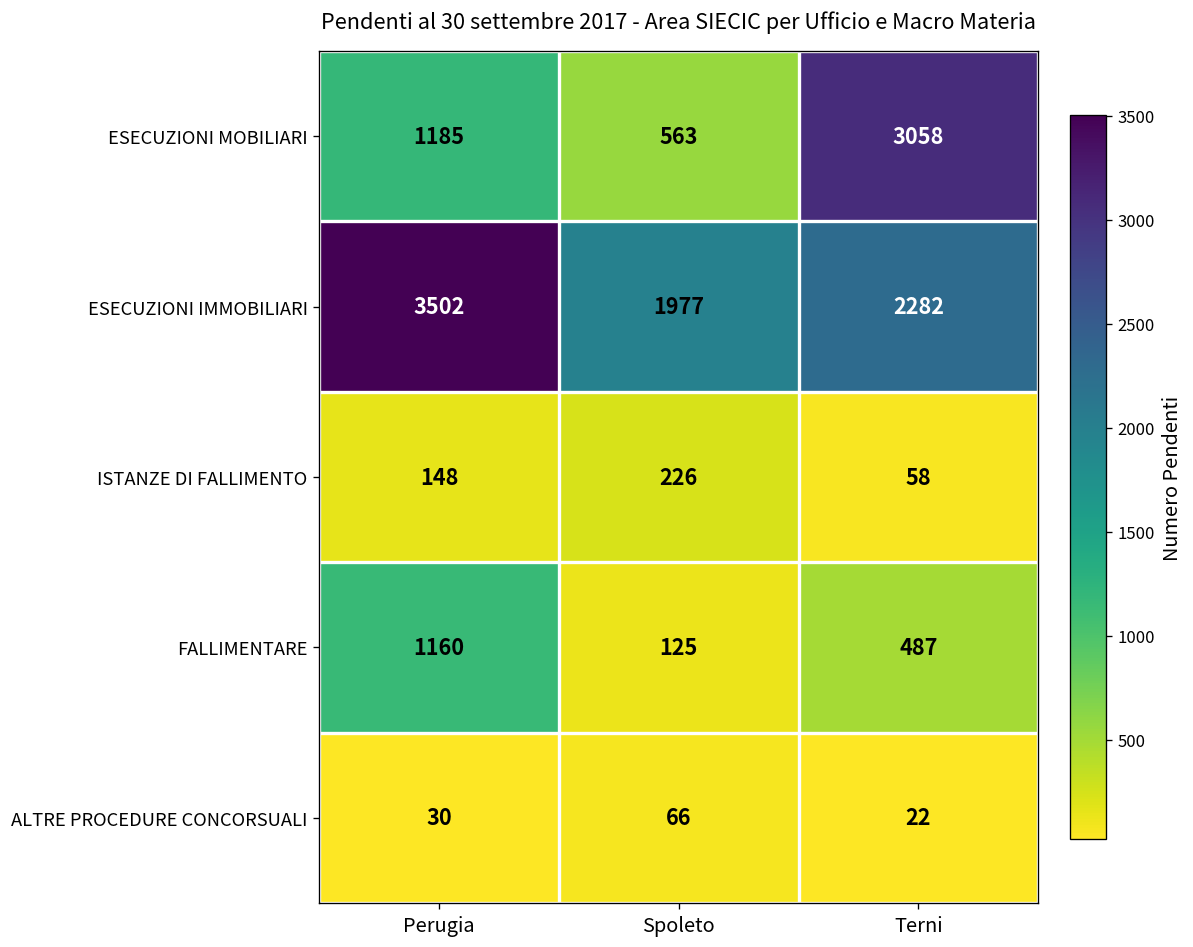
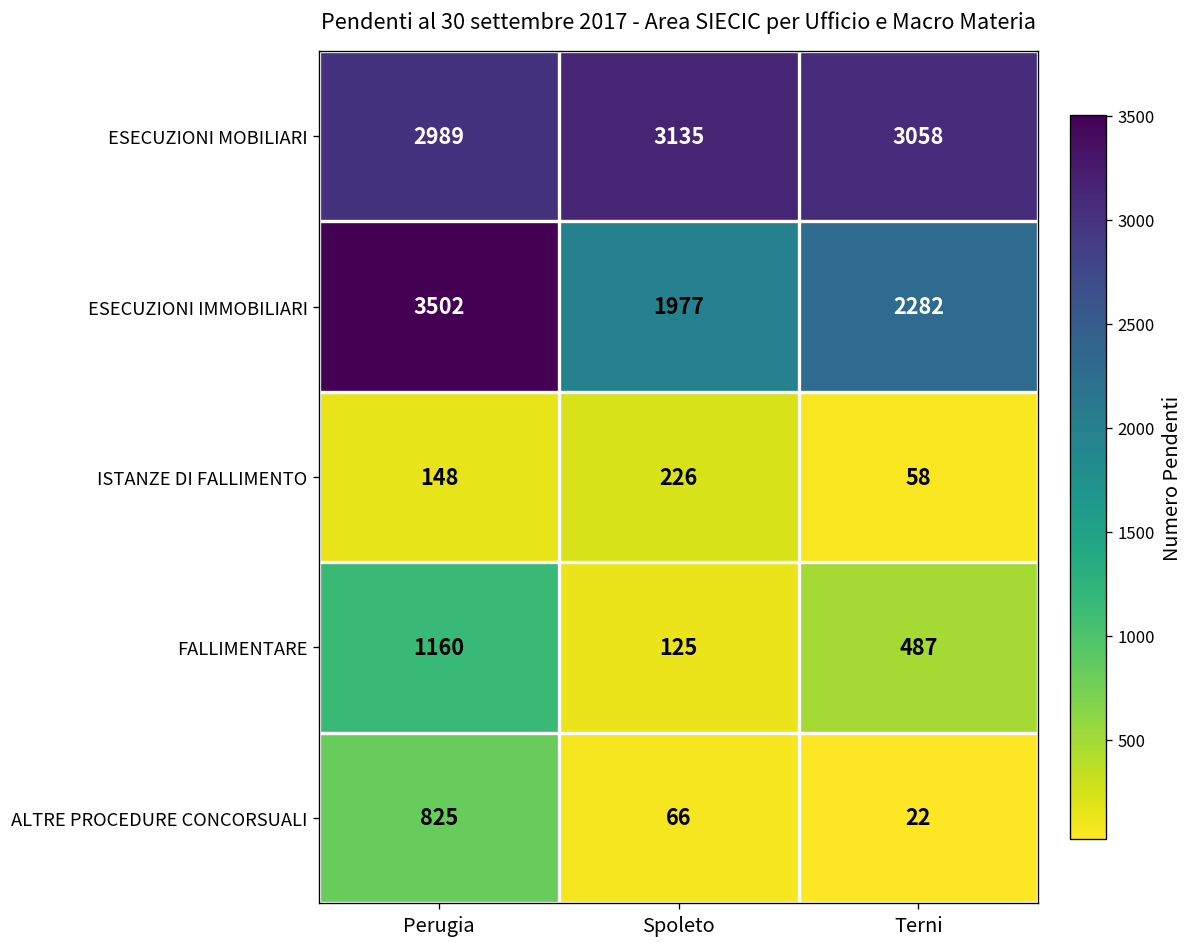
  {
    "ESECUZIONI MOBILIARI": {
-     "Perugia": 1185,
-     "Spoleto": 563,
+     "Perugia": 2989,
+     "Spoleto": 3135,
      "Terni": 3058
    },
    "ESECUZIONI IMMOBILIARI": {
      "Perugia": 3502,
      "Spoleto": 1977,
      "Terni": 2282
    },
    "ISTANZE DI FALLIMENTO": {
      "Perugia": 148,
      "Spoleto": 226,
      "Terni": 58
    },
    "FALLIMENTARE": {
      "Perugia": 1160,
      "Spoleto": 125,
      "Terni": 487
    },
    "ALTRE PROCEDURE CONCORSUALI": {
-     "Perugia": 30,
+     "Perugia": 825,
      "Spoleto": 66,
      "Terni": 22
    }
  }
